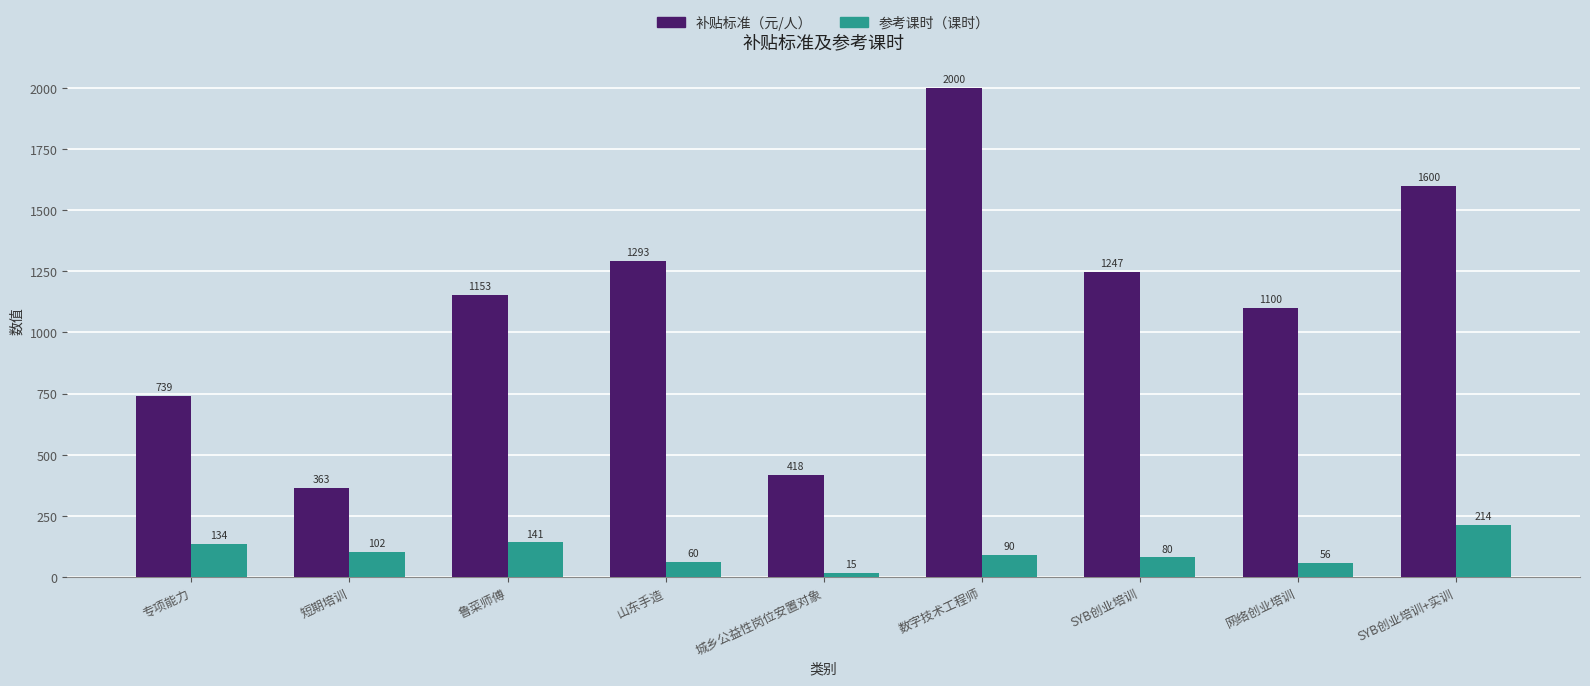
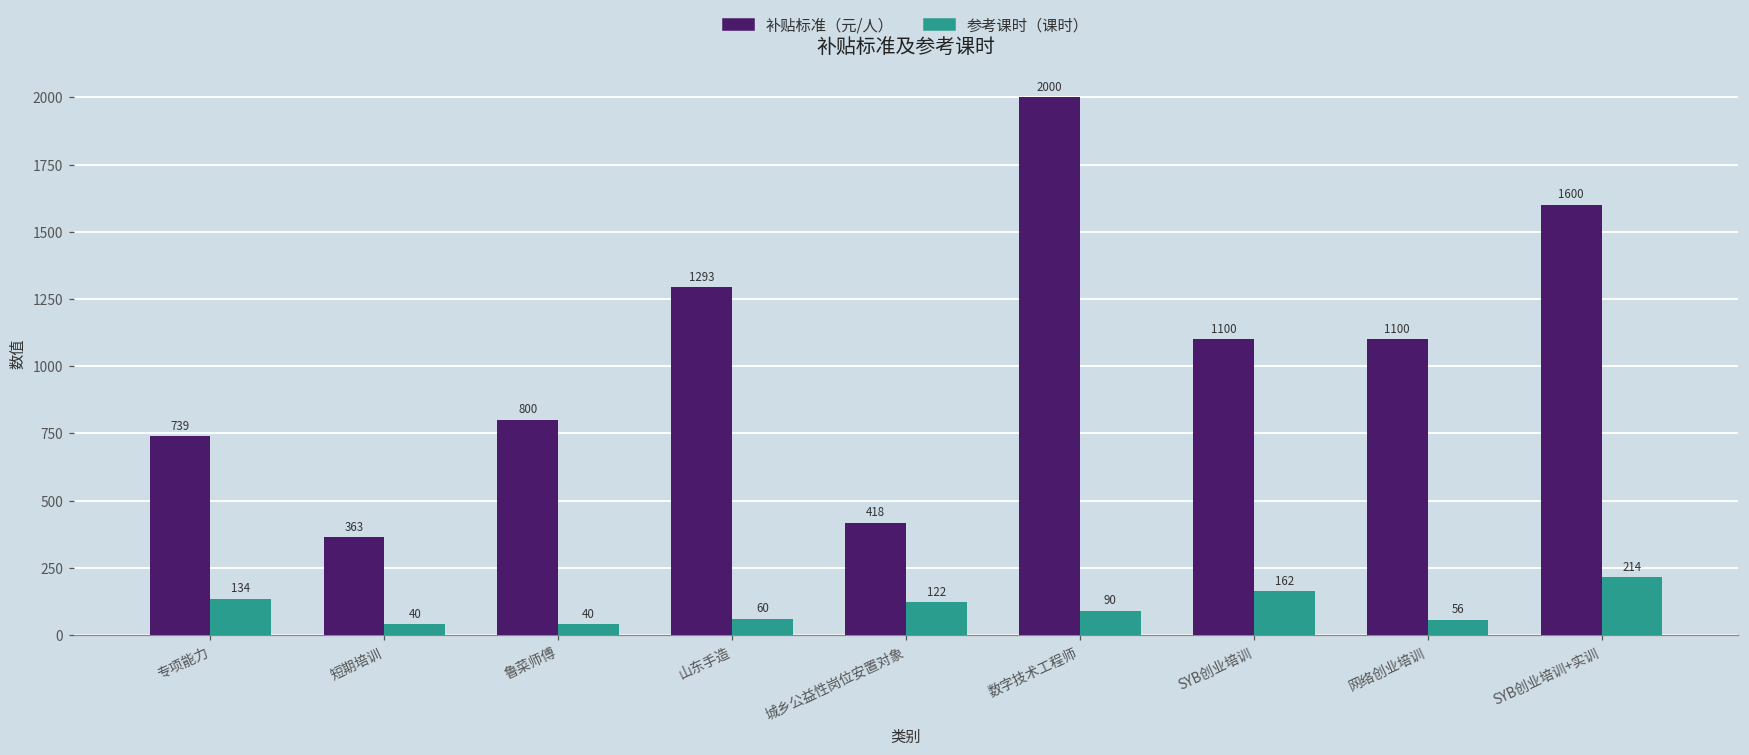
  {
    "补贴标准（元/人）": {
      "专项能力": 739,
      "短期培训": 363,
-     "鲁菜师傅": 1153,
+     "鲁菜师傅": 800,
      "山东手造": 1293,
      "城乡公益性岗位安置对象": 418,
      "数字技术工程师": 2000,
-     "SYB创业培训": 1247,
+     "SYB创业培训": 1100,
      "网络创业培训": 1100,
      "SYB创业培训+实训": 1600
    },
    "参考课时（课时）": {
      "专项能力": 134,
-     "短期培训": 102,
-     "鲁菜师傅": 141,
+     "短期培训": 40,
+     "鲁菜师傅": 40,
      "山东手造": 60,
-     "城乡公益性岗位安置对象": 15,
+     "城乡公益性岗位安置对象": 122,
      "数字技术工程师": 90,
-     "SYB创业培训": 80,
+     "SYB创业培训": 162,
      "网络创业培训": 56,
      "SYB创业培训+实训": 214
    }
  }
